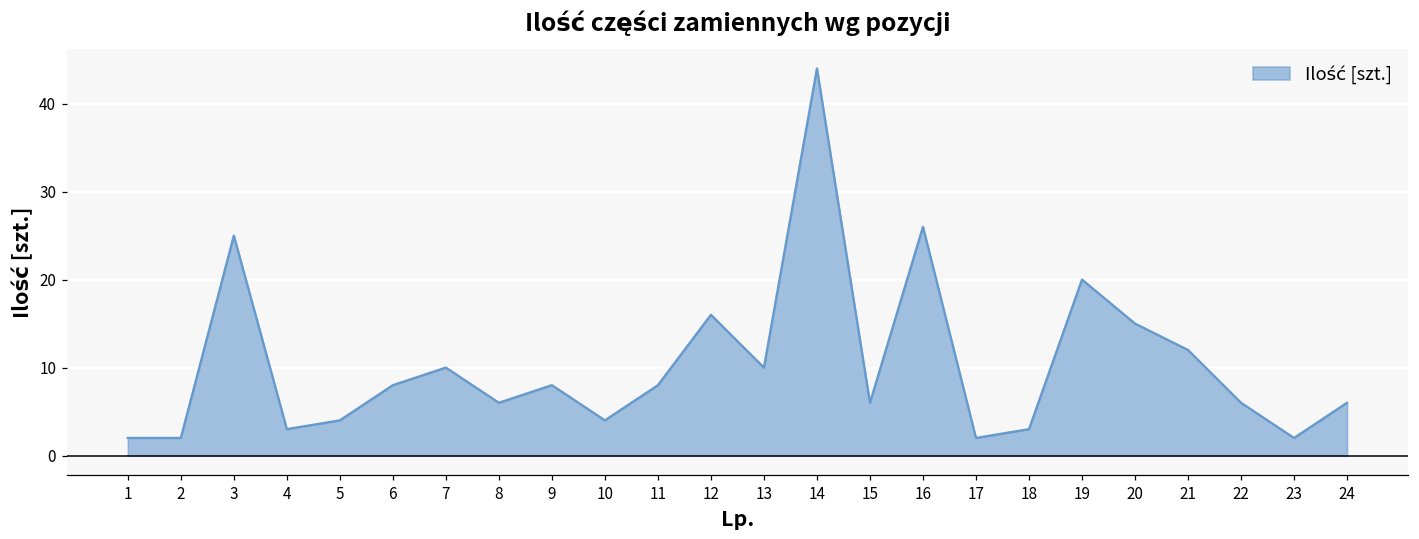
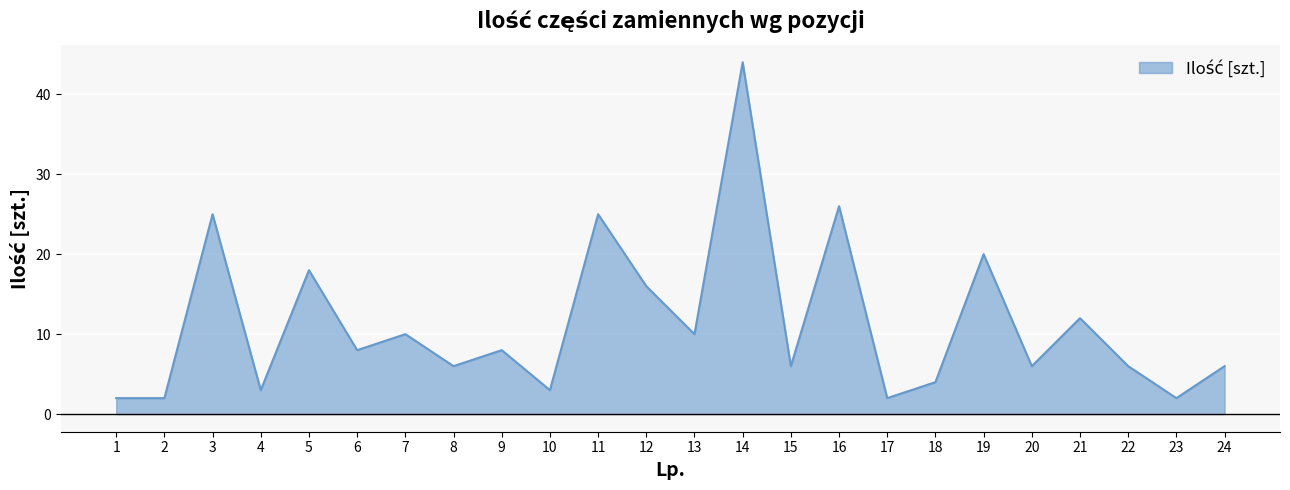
  {
    "1": 2,
    "2": 2,
    "3": 25,
    "4": 3,
-   "5": 4,
+   "5": 18,
    "6": 8,
    "7": 10,
    "8": 6,
    "9": 8,
-   "10": 4,
-   "11": 8,
+   "10": 3,
+   "11": 25,
    "12": 16,
    "13": 10,
    "14": 44,
    "15": 6,
    "16": 26,
    "17": 2,
-   "18": 3,
+   "18": 4,
    "19": 20,
-   "20": 15,
+   "20": 6,
    "21": 12,
    "22": 6,
    "23": 2,
    "24": 6
  }
